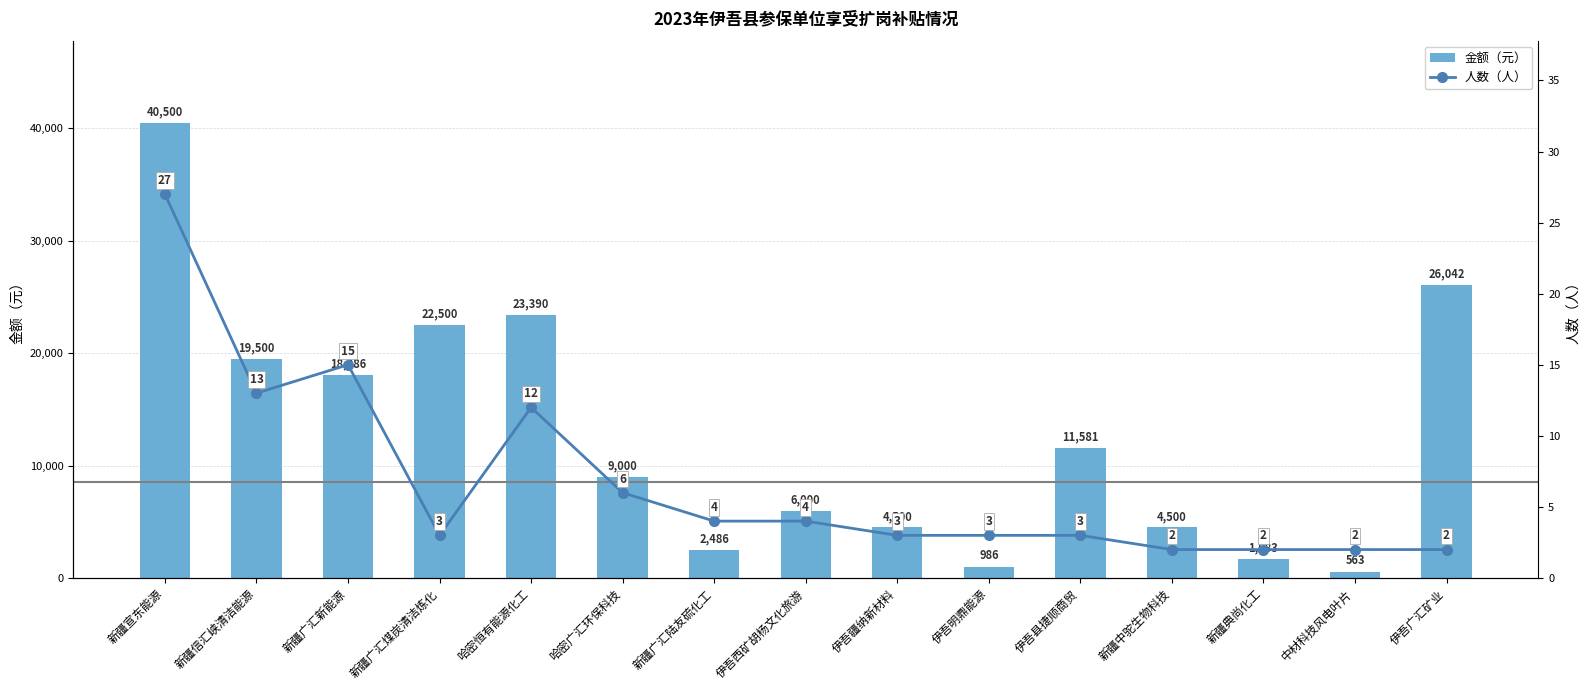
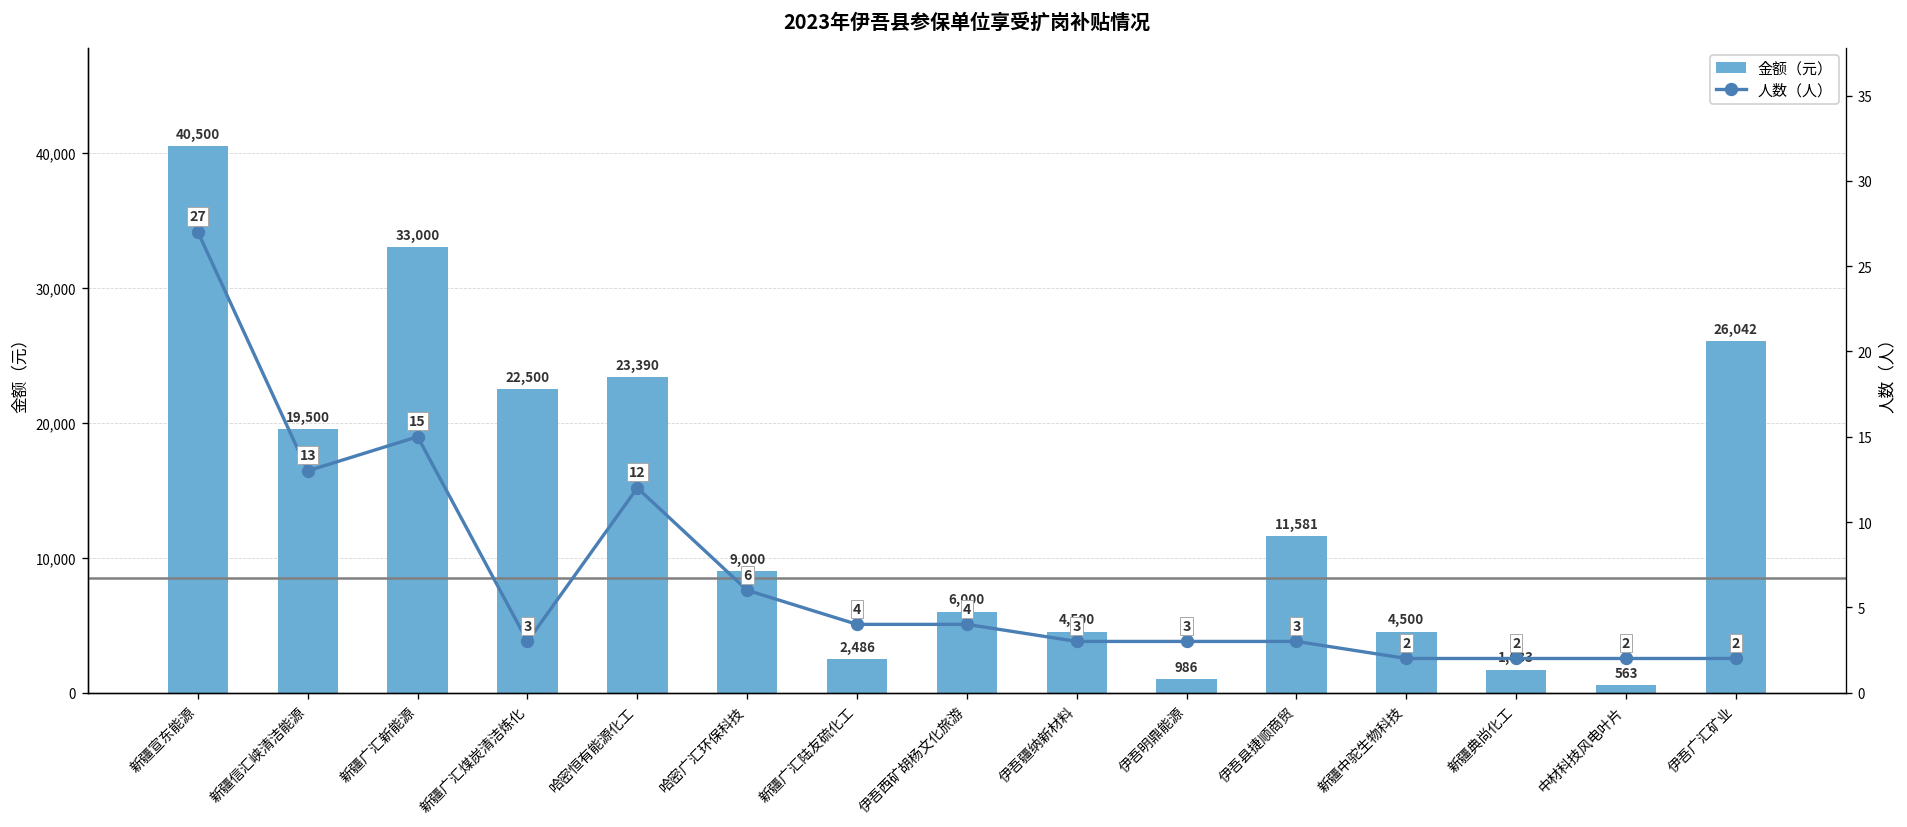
  {
    "金额（元）": {
      "新疆宣东能源": "40,500",
      "新疆信汇峡清洁能源": "19,500",
-     "新疆广汇新能源": "18,086",
+     "新疆广汇新能源": "33,000",
      "新疆广汇煤炭清洁炼化": "22,500",
      "哈密恒有能源化工": "23,390",
      "新疆广汇陆友硫化工": "2,486",
      "伊吾明鼎能源": "986",
      "伊吾县捷顺商贸": "11,581",
      "新疆中驼生物科技": "4,500",
      "中材科技风电叶片": "563",
      "伊吾广汇矿业": "26,042"
    }
  }
